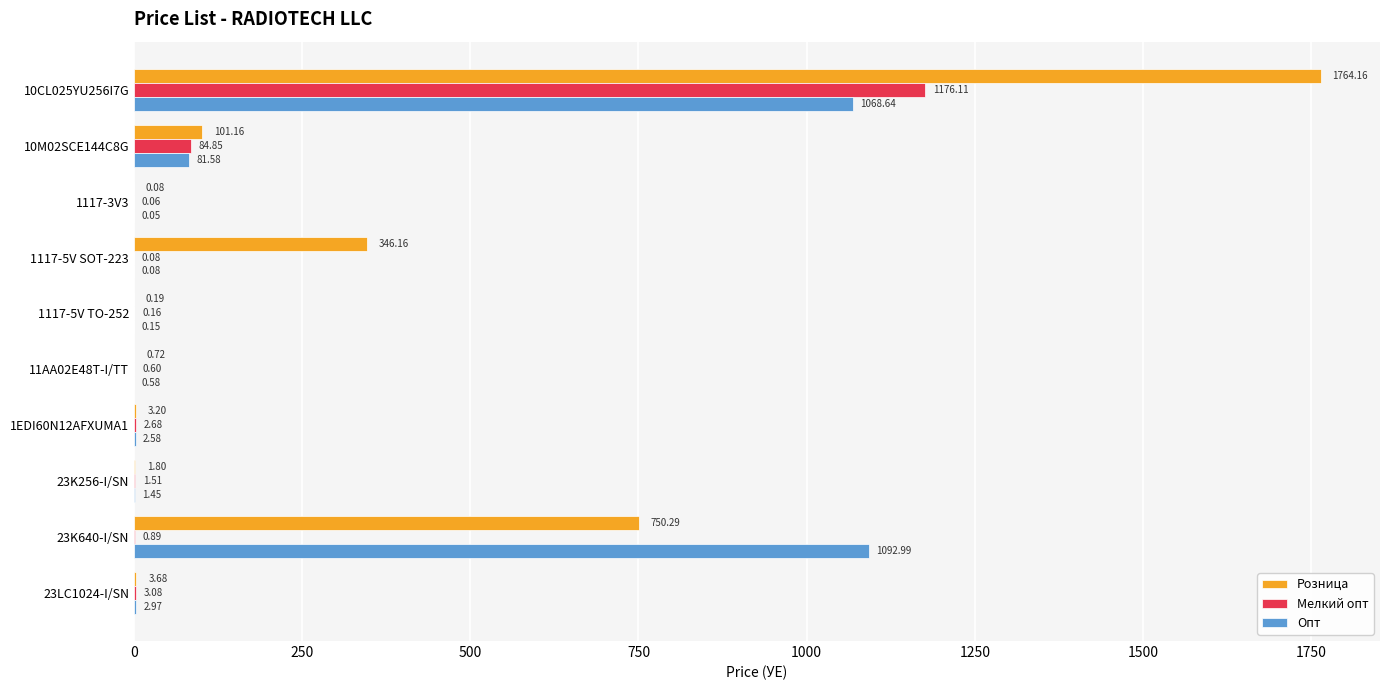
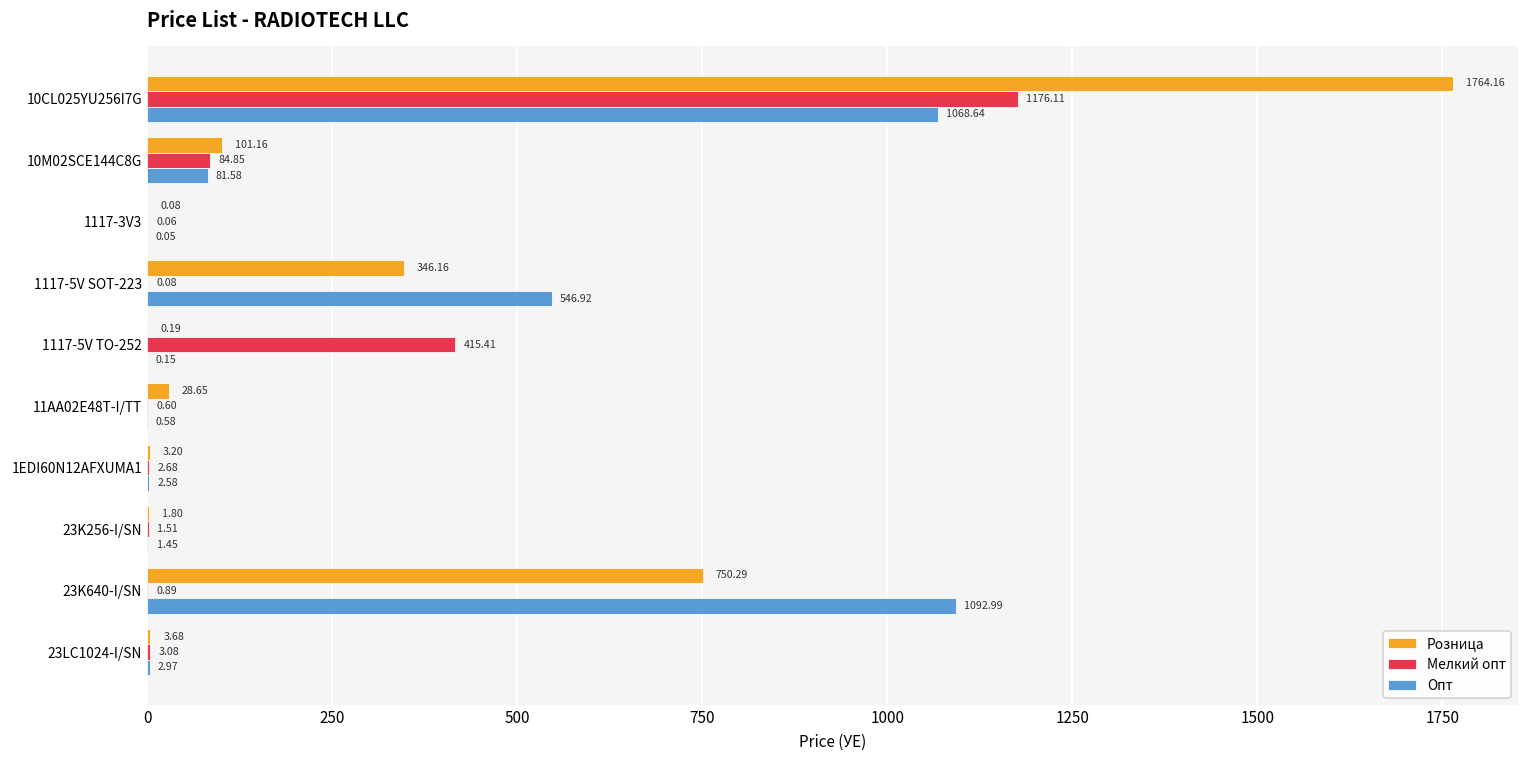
  {
    "Розница": {
      "10CL025YU256I7G": 1764.16,
      "10M02SCE144C8G": 101.16,
      "1117-3V3": 0.08,
      "1117-5V SOT-223": 346.16,
      "1117-5V TO-252": 0.19,
-     "11AA02E48T-I/TT": 0.72,
+     "11AA02E48T-I/TT": 28.65,
      "1EDI60N12AFXUMA1": 3.20,
      "23K256-I/SN": 1.80,
      "23K640-I/SN": 750.29,
      "23LC1024-I/SN": 3.68
    },
    "Мелкий опт": {
      "10CL025YU256I7G": 1176.11,
      "10M02SCE144C8G": 84.85,
      "1117-3V3": 0.06,
      "1117-5V SOT-223": 0.08,
-     "1117-5V TO-252": 0.16,
+     "1117-5V TO-252": 415.41,
      "11AA02E48T-I/TT": 0.60,
      "1EDI60N12AFXUMA1": 2.68,
      "23K256-I/SN": 1.51,
      "23K640-I/SN": 0.89,
      "23LC1024-I/SN": 3.08
    },
    "Опт": {
      "10CL025YU256I7G": 1068.64,
      "10M02SCE144C8G": 81.58,
      "1117-3V3": 0.05,
-     "1117-5V SOT-223": 0.08,
+     "1117-5V SOT-223": 546.92,
      "1117-5V TO-252": 0.15,
      "11AA02E48T-I/TT": 0.58,
      "1EDI60N12AFXUMA1": 2.58,
      "23K256-I/SN": 1.45,
      "23K640-I/SN": 1092.99,
      "23LC1024-I/SN": 2.97
    }
  }
